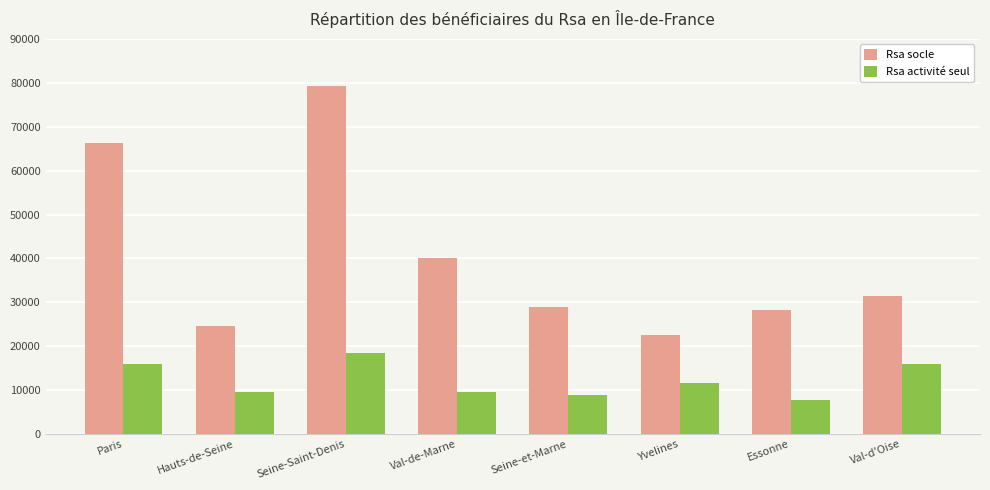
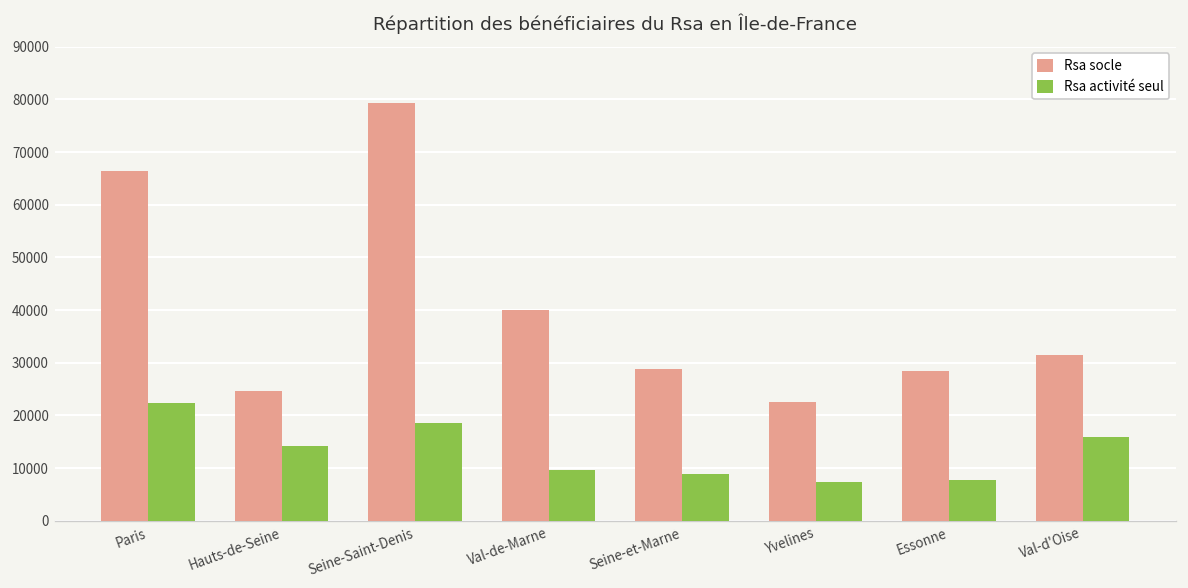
  {
    "Rsa socle": {
      "Paris": 66000,
      "Hauts-de-Seine": 25000,
      "Seine-Saint-Denis": 79000,
      "Val-de-Marne": 40000,
      "Seine-et-Marne": 29000,
      "Yvelines": 23000,
      "Essonne": 28000,
      "Val-d'Oise": 32000
    },
    "Rsa activité seul": {
-     "Paris": 16000,
-     "Hauts-de-Seine": 10000,
+     "Paris": 22000,
+     "Hauts-de-Seine": 14000,
      "Seine-Saint-Denis": 18000,
      "Val-de-Marne": 10000,
      "Seine-et-Marne": 9000,
-     "Yvelines": 12000,
+     "Yvelines": 7000,
      "Essonne": 8000,
      "Val-d'Oise": 16000
    }
  }
